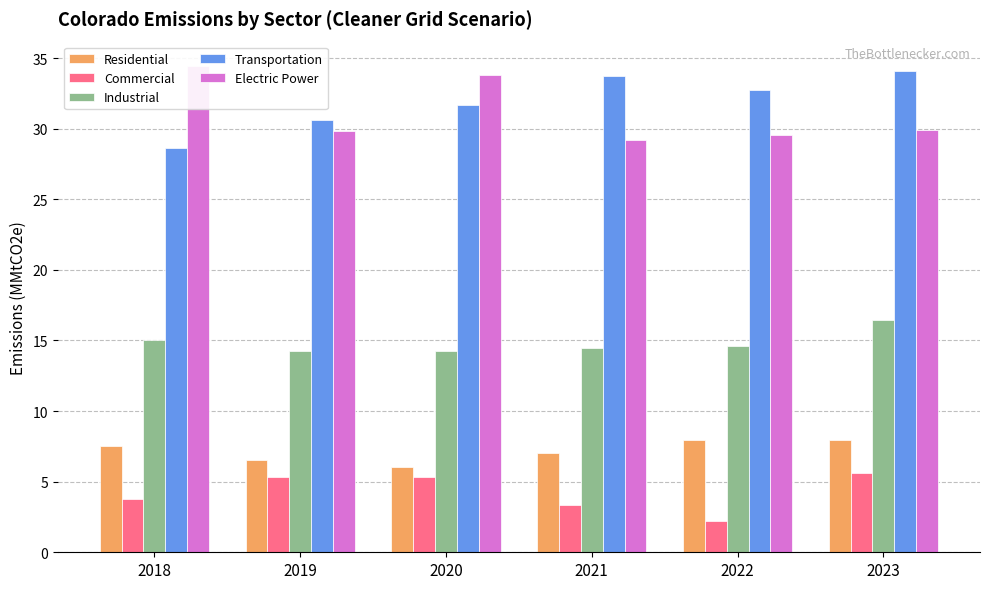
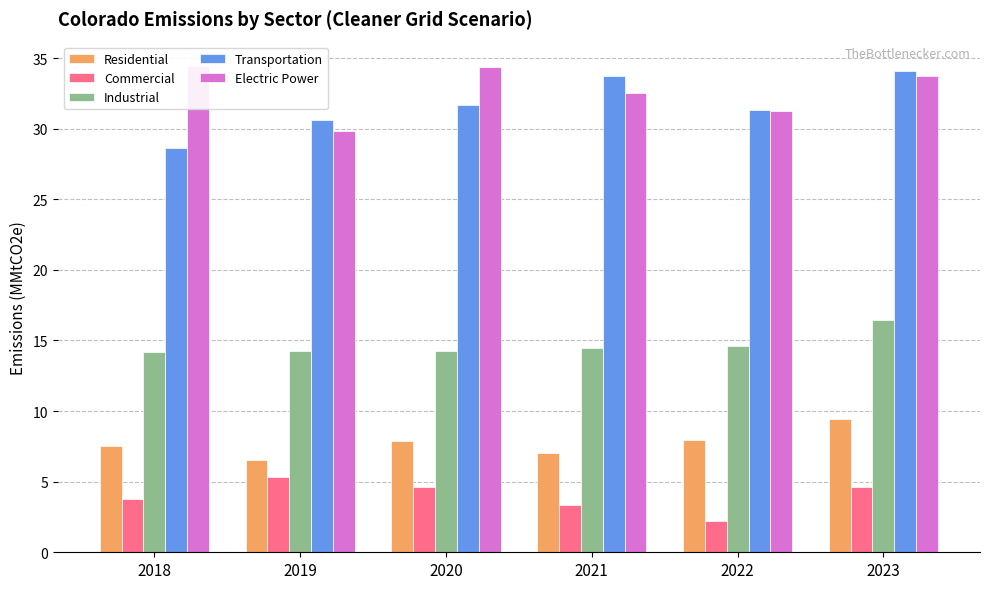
  {
    "Residential": {
      "2018": 7.5,
      "2019": 6.6,
-     "2020": 6.1,
+     "2020": 7.9,
      "2021": 7.1,
      "2022": 7.9,
-     "2023": 8.0
+     "2023": 9.4
    },
    "Commercial": {
      "2018": 3.8,
      "2019": 5.3,
-     "2020": 5.3,
+     "2020": 4.6,
      "2021": 3.3,
      "2022": 2.2,
-     "2023": 5.6
+     "2023": 4.6
    },
    "Industrial": {
-     "2018": 15.0,
+     "2018": 14.2,
      "2019": 14.2,
      "2020": 14.3,
      "2021": 14.5,
      "2022": 14.6,
      "2023": 16.4
    },
    "Transportation": {
      "2018": 28.6,
      "2019": 30.6,
      "2020": 31.7,
      "2021": 33.7,
-     "2022": 32.8,
+     "2022": 31.3,
      "2023": 34.1
    },
    "Electric Power": {
      "2019": 29.9,
-     "2020": 33.8,
-     "2021": 29.2,
-     "2022": 29.6,
-     "2023": 29.9
+     "2020": 34.4,
+     "2021": 32.5,
+     "2022": 31.2,
+     "2023": 33.8
    }
  }
